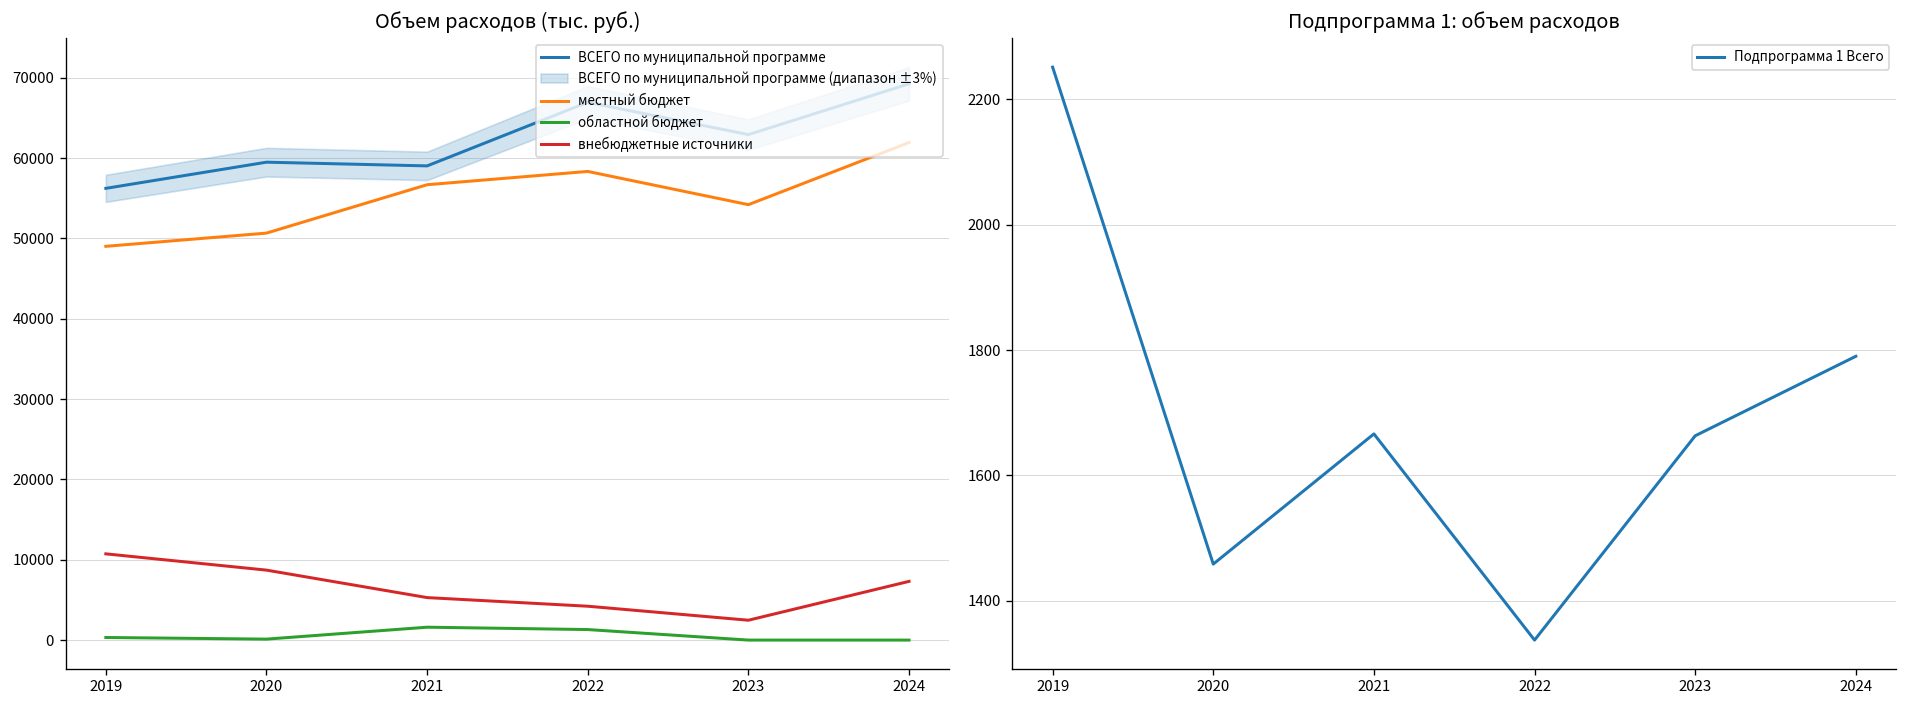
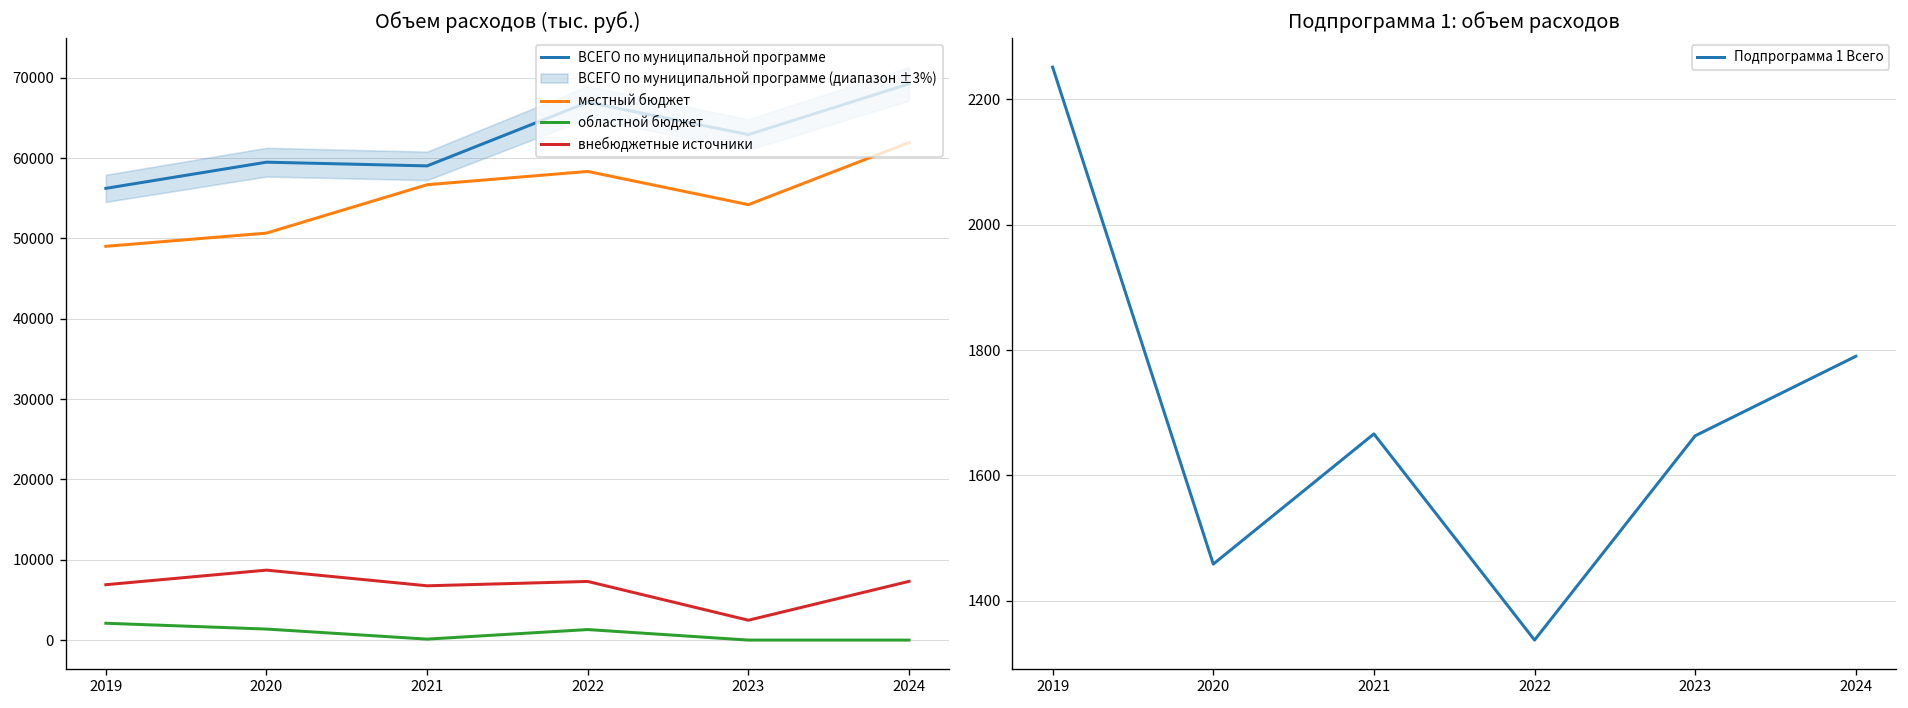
  {
    "Объем расходов (тыс. руб.)": {
      "местный бюджет": {
        "2019": 49000,
        "2020": 51000,
        "2021": 57000,
        "2022": 58000,
        "2023": 54000
      },
      "областной бюджет": {
-       "2019": 0,
-       "2020": 0,
-       "2021": 2000,
+       "2019": 2000,
+       "2020": 1000,
+       "2021": 0,
        "2022": 1000,
        "2023": 0,
        "2024": 0
      },
      "внебюджетные источники": {
-       "2019": 11000,
+       "2019": 7000,
        "2020": 9000,
-       "2021": 5000,
-       "2022": 4000,
+       "2021": 7000,
+       "2022": 7000,
        "2023": 2000,
        "2024": 7000
      }
    },
    "Подпрограмма 1: объем расходов": {
      "2019": 2250,
      "2020": 1460,
      "2021": 1670,
      "2022": 1340,
      "2023": 1660,
      "2024": 1790
    }
  }
